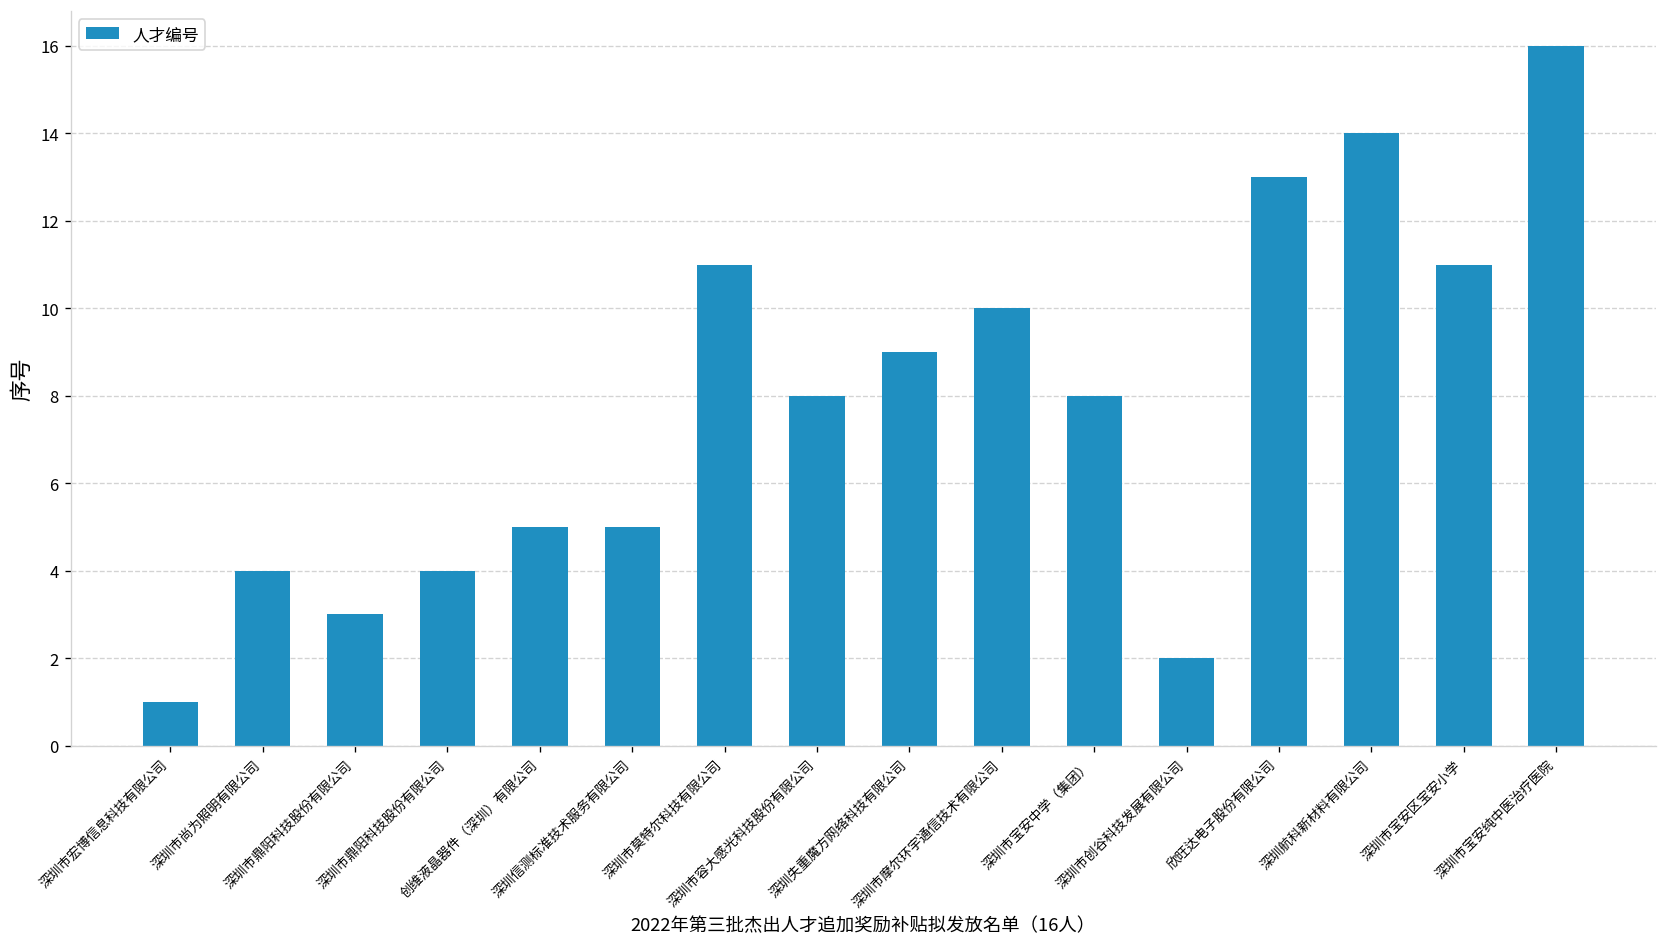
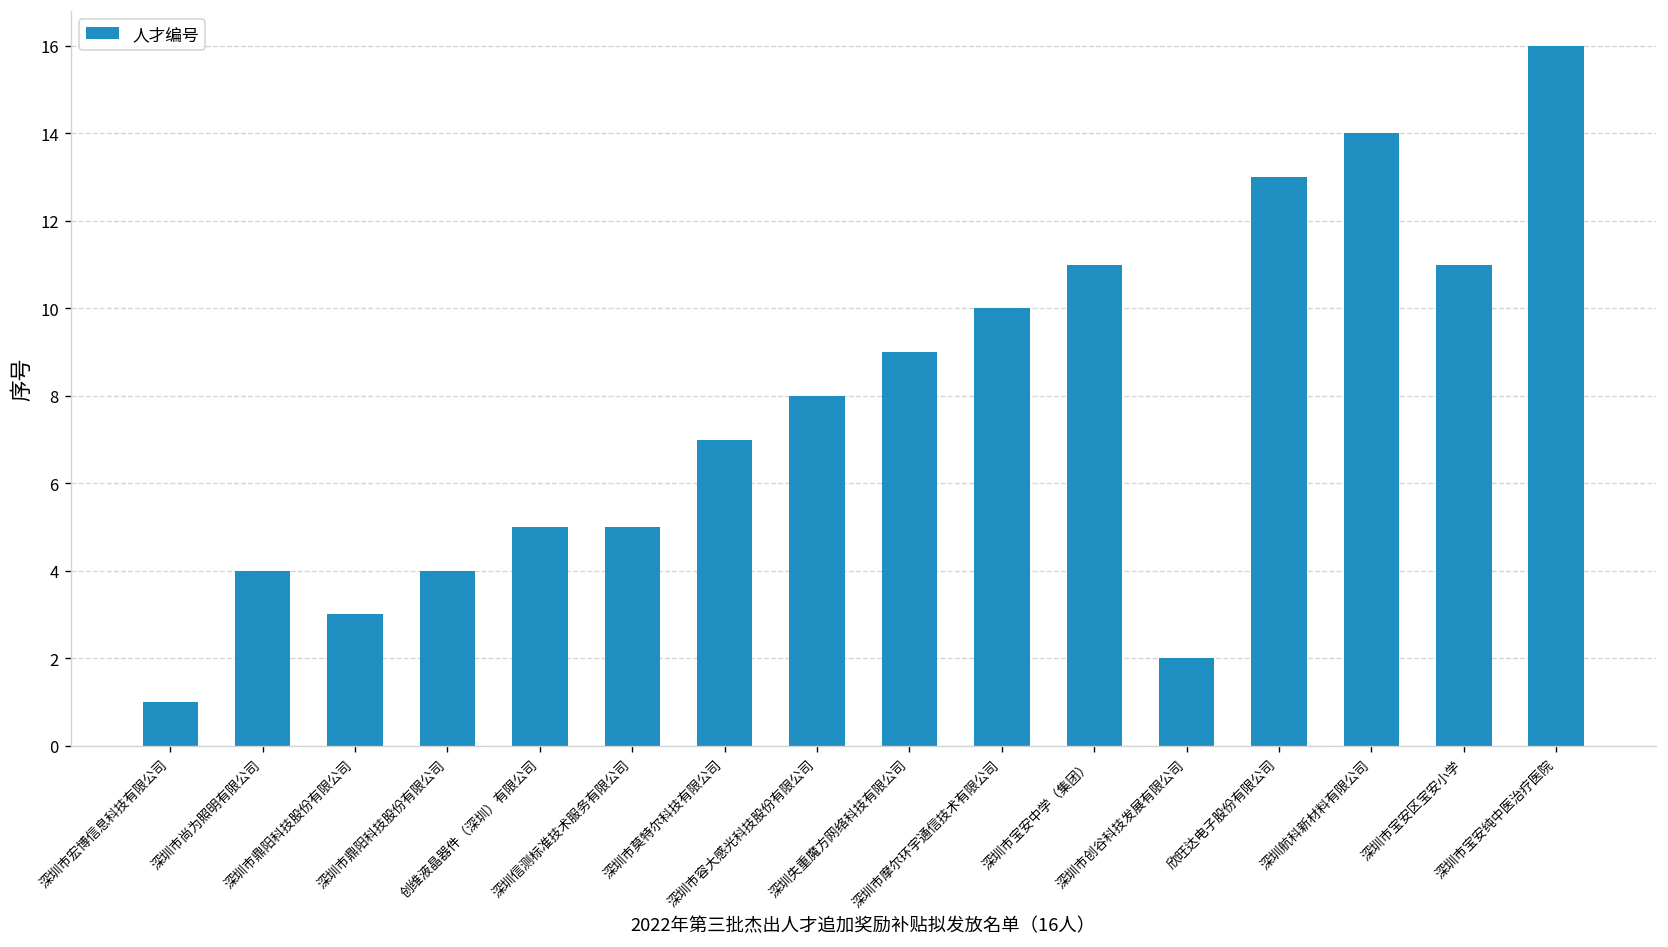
  {
    "深圳市宏博信息科技有限公司": 1,
    "深圳市尚为照明有限公司": 4,
    "创维液晶器件（深圳）有限公司": 5,
    "深圳信测标准技术服务有限公司": 5,
-   "深圳市莫特尔科技有限公司": 11,
+   "深圳市莫特尔科技有限公司": 7,
    "深圳市容大感光科技股份有限公司": 8,
    "深圳失重魔方网络科技有限公司": 9,
    "深圳市摩尔环宇通信技术有限公司": 10,
-   "深圳市宝安中学（集团）": 8,
+   "深圳市宝安中学（集团）": 11,
    "深圳市创谷科技发展有限公司": 2,
    "欣旺达电子股份有限公司": 13,
    "深圳航科新材料有限公司": 14,
    "深圳市宝安区宝安小学": 11,
    "深圳市宝安纯中医治疗医院": 16
  }
